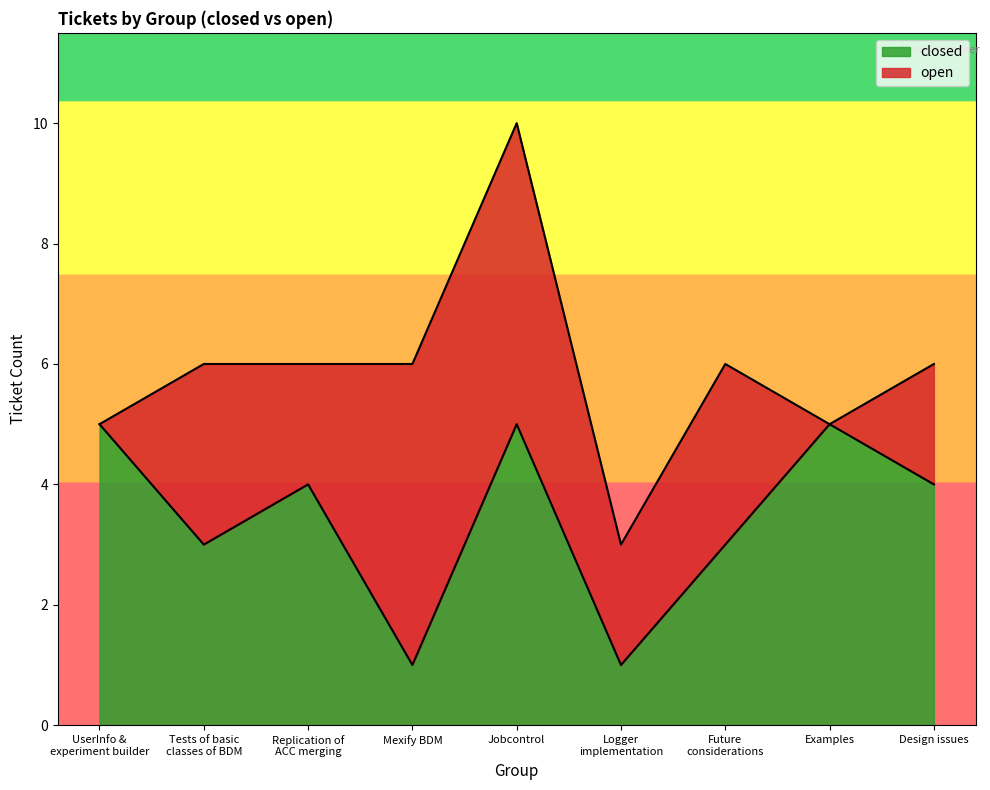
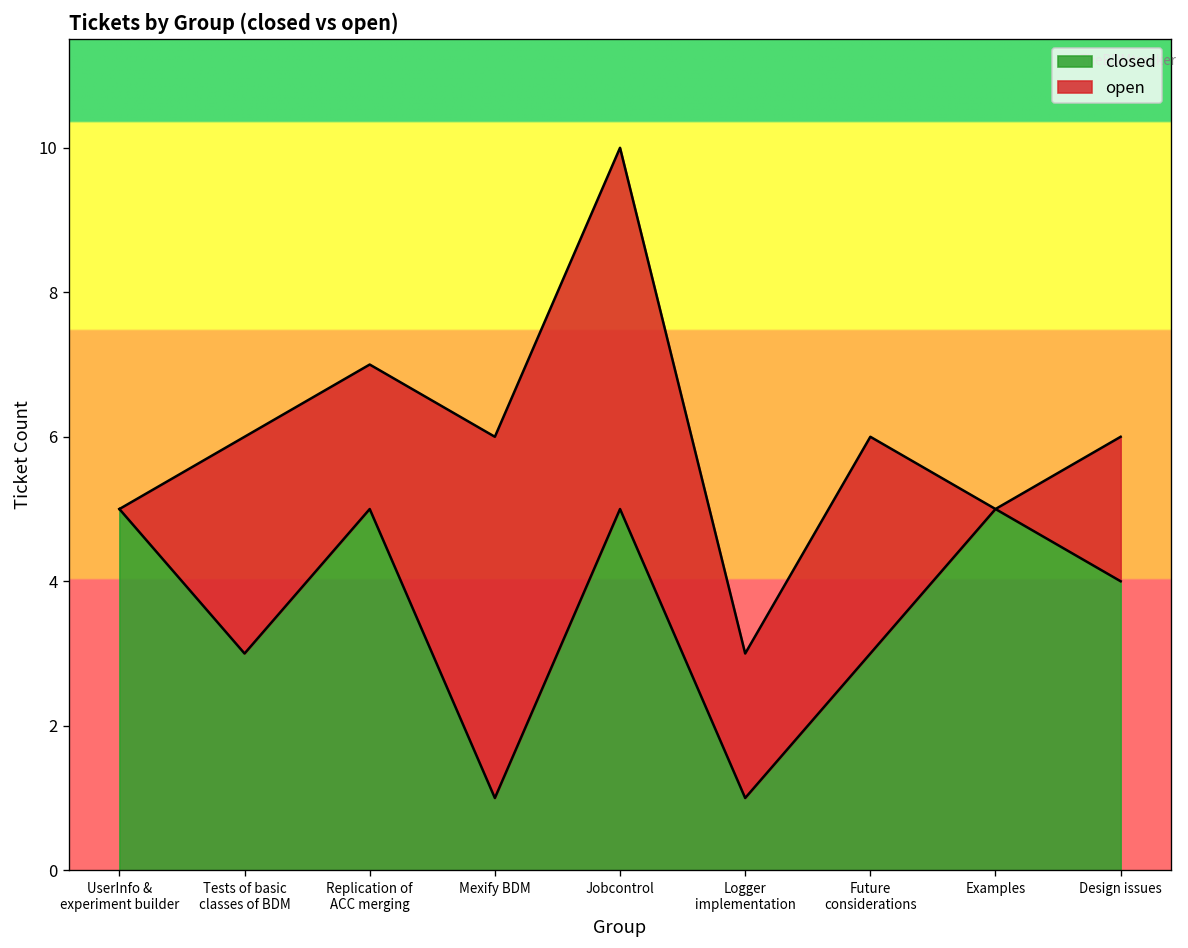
  {
    "closed": {
      "Tests of basic classes of BDM": 3,
-     "Replication of ACC merging": 4,
+     "Replication of ACC merging": 5,
      "Mexify BDM": 1,
      "Jobcontrol": 5,
      "Logger implementation": 1,
      "Future considerations": 3,
      "Design issues": 4
    },
    "open": {
      "Tests of basic classes of BDM": 3,
      "Replication of ACC merging": 2,
      "Mexify BDM": 5,
      "Jobcontrol": 5,
      "Logger implementation": 2,
      "Future considerations": 3,
      "Design issues": 2
    }
  }
